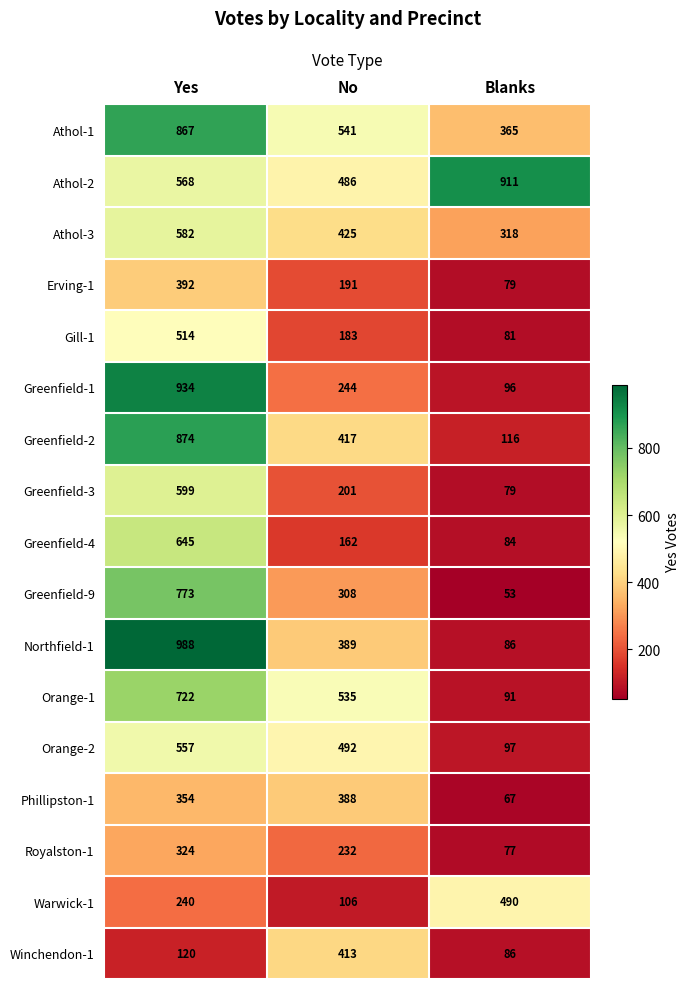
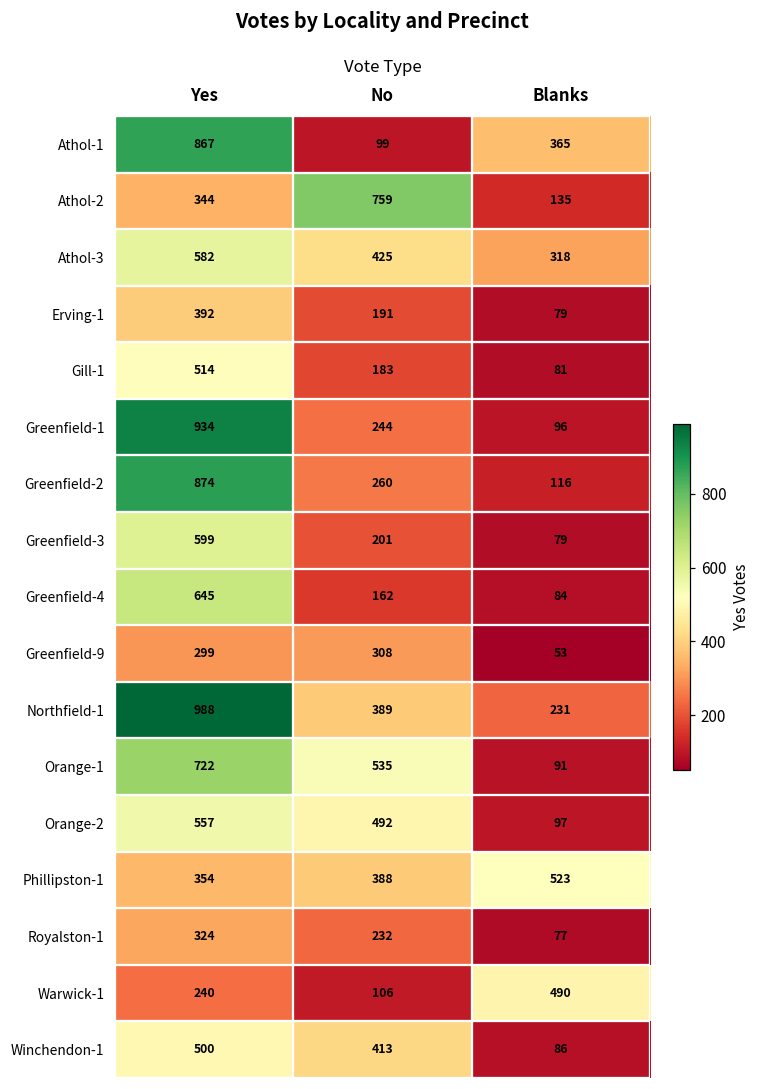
  {
    "Athol-1": {
      "Yes": 867,
-     "No": 541,
+     "No": 99,
      "Blanks": 365
    },
    "Athol-2": {
-     "Yes": 568,
-     "No": 486,
-     "Blanks": 911
+     "Yes": 344,
+     "No": 759,
+     "Blanks": 135
    },
    "Athol-3": {
      "Yes": 582,
      "No": 425,
      "Blanks": 318
    },
    "Erving-1": {
      "Yes": 392,
      "No": 191,
      "Blanks": 79
    },
    "Gill-1": {
      "Yes": 514,
      "No": 183,
      "Blanks": 81
    },
    "Greenfield-1": {
      "Yes": 934,
      "No": 244,
      "Blanks": 96
    },
    "Greenfield-2": {
      "Yes": 874,
-     "No": 417,
+     "No": 260,
      "Blanks": 116
    },
    "Greenfield-3": {
      "Yes": 599,
      "No": 201,
      "Blanks": 79
    },
    "Greenfield-4": {
      "Yes": 645,
      "No": 162,
      "Blanks": 84
    },
    "Greenfield-9": {
-     "Yes": 773,
+     "Yes": 299,
      "No": 308,
      "Blanks": 53
    },
    "Northfield-1": {
      "Yes": 988,
      "No": 389,
-     "Blanks": 86
+     "Blanks": 231
    },
    "Orange-1": {
      "Yes": 722,
      "No": 535,
      "Blanks": 91
    },
    "Orange-2": {
      "Yes": 557,
      "No": 492,
      "Blanks": 97
    },
    "Phillipston-1": {
      "Yes": 354,
      "No": 388,
-     "Blanks": 67
+     "Blanks": 523
    },
    "Royalston-1": {
      "Yes": 324,
      "No": 232,
      "Blanks": 77
    },
    "Warwick-1": {
      "Yes": 240,
      "No": 106,
      "Blanks": 490
    },
    "Winchendon-1": {
-     "Yes": 120,
+     "Yes": 500,
      "No": 413,
      "Blanks": 86
    }
  }
